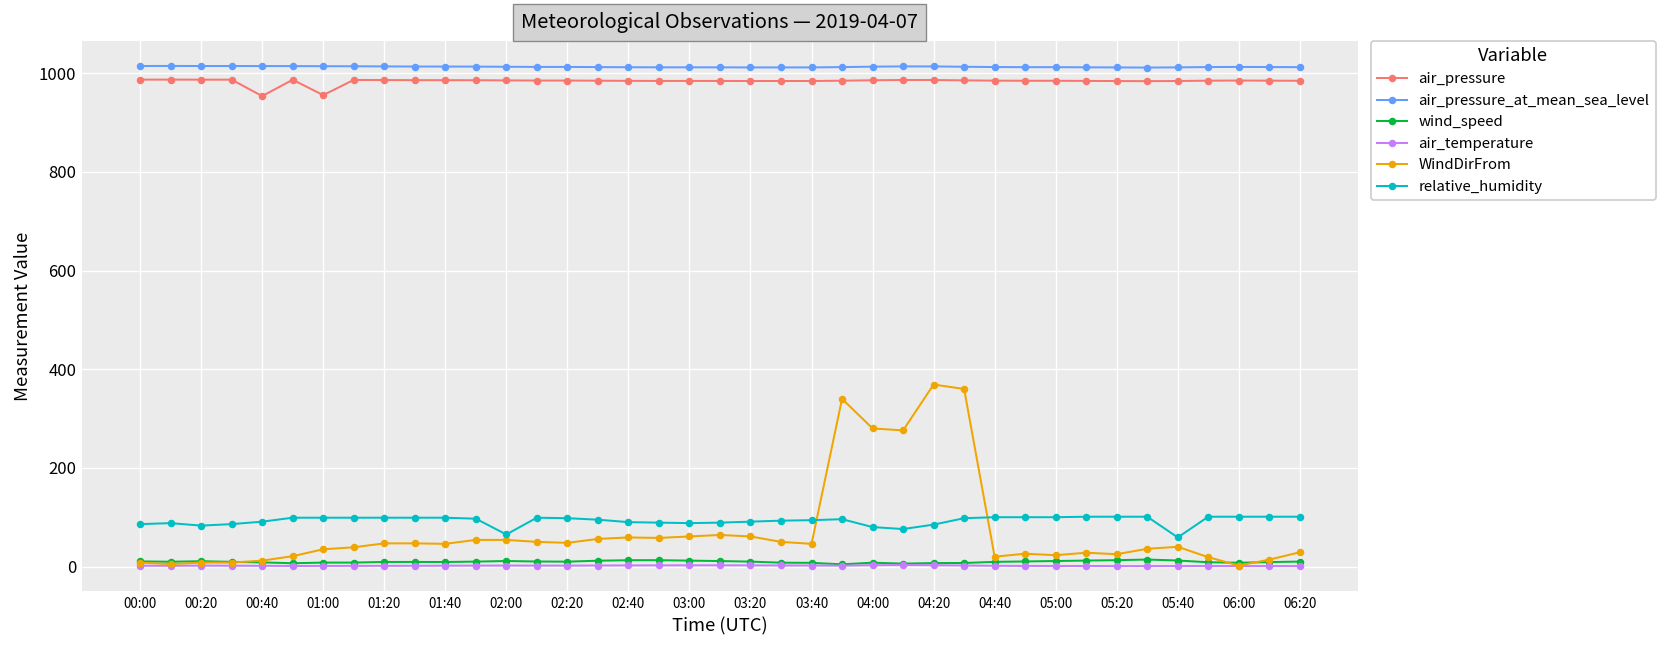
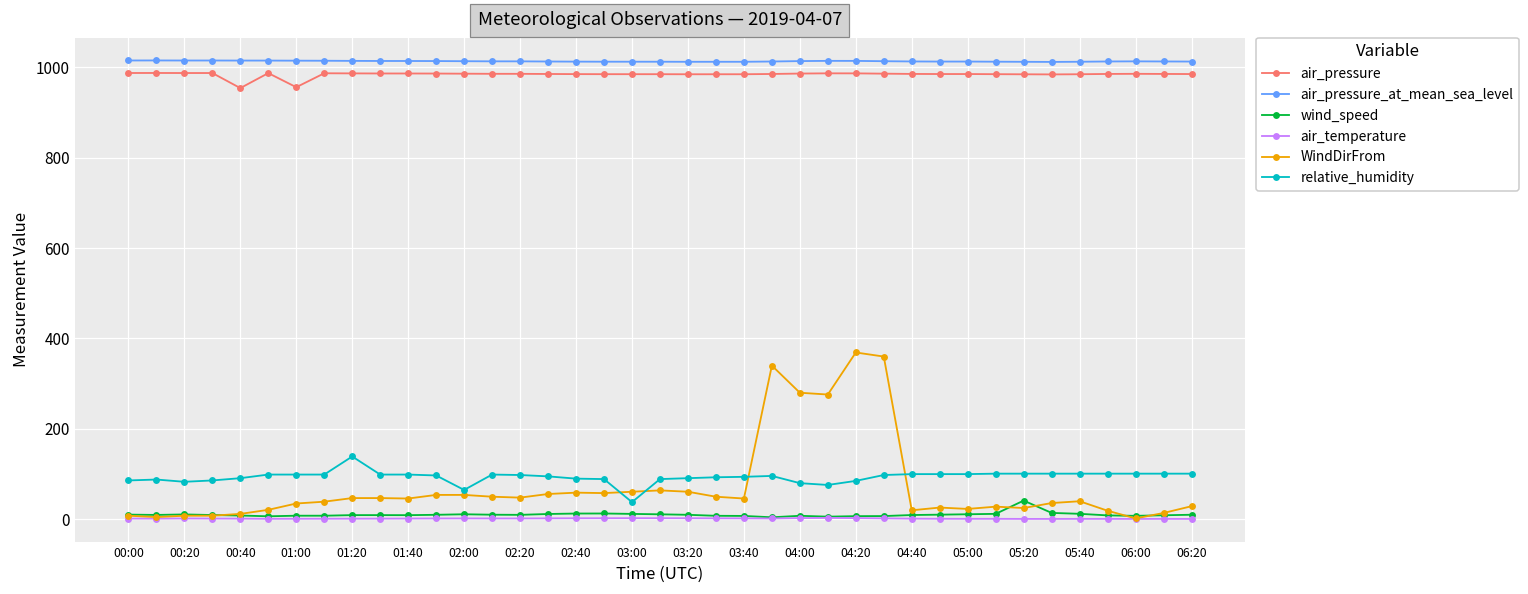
  {
    "air_pressure": {
      "00:00": 990,
      "00:20": 990,
      "00:40": 950,
      "01:00": 960,
      "01:20": 990,
      "01:40": 990,
      "02:00": 990,
      "02:20": 990,
      "02:40": 980,
      "03:00": 980,
      "03:20": 980,
      "03:40": 980,
      "04:00": 990,
      "04:20": 990,
      "04:40": 990,
      "05:00": 980,
      "05:20": 980,
      "05:40": 980,
      "06:00": 990,
      "06:20": 980
    },
    "air_pressure_at_mean_sea_level": {
      "00:00": 1010,
      "00:20": 1010,
      "00:40": 1010,
      "01:00": 1010,
      "01:20": 1010,
      "01:40": 1010,
      "02:00": 1010,
      "02:20": 1010,
      "02:40": 1010,
      "03:00": 1010,
      "03:20": 1010,
      "03:40": 1010,
      "04:00": 1010,
      "04:20": 1010,
      "04:40": 1010,
      "05:00": 1010,
      "05:20": 1010,
      "05:40": 1010,
      "06:00": 1010,
      "06:20": 1010
    },
    "wind_speed": {
      "01:00": 10,
      "01:20": 10,
      "01:40": 10,
      "02:00": 10,
      "02:20": 10,
      "02:40": 10,
      "03:00": 10,
      "03:20": 10,
      "04:40": 10,
      "05:00": 10,
-     "05:20": 10,
+     "05:20": 40,
      "05:40": 10,
      "06:20": 10
    },
    "air_temperature": {
      "00:00": 0,
      "00:40": 0,
      "01:00": 0,
      "01:20": 0,
      "01:40": 0,
      "02:00": 0,
      "02:20": 0,
      "02:40": 0,
      "03:00": 0,
      "03:20": 0,
      "04:40": 0,
      "05:00": 0,
      "05:20": 0,
      "05:40": 0,
      "06:20": 0
    },
    "WindDirFrom": {
      "01:00": 40,
      "01:20": 50,
      "01:40": 50,
      "02:00": 50,
      "02:20": 50,
      "02:40": 60,
      "03:00": 60,
      "03:20": 60,
      "03:40": 50,
      "04:00": 280,
      "04:20": 370,
      "04:40": 20,
      "05:00": 20,
      "05:20": 30,
      "05:40": 40,
      "06:20": 30
    },
    "relative_humidity": {
      "00:00": 90,
      "00:20": 80,
      "00:40": 90,
      "01:00": 100,
-     "01:20": 100,
+     "01:20": 140,
      "01:40": 100,
      "02:00": 70,
      "02:20": 100,
      "02:40": 90,
-     "03:00": 90,
+     "03:00": 40,
      "03:20": 90,
      "03:40": 90,
      "04:00": 80,
      "04:20": 90,
      "04:40": 100,
      "05:00": 100,
      "05:20": 100,
-     "05:40": 60,
+     "05:40": 100,
      "06:00": 100,
      "06:20": 100
    }
  }
